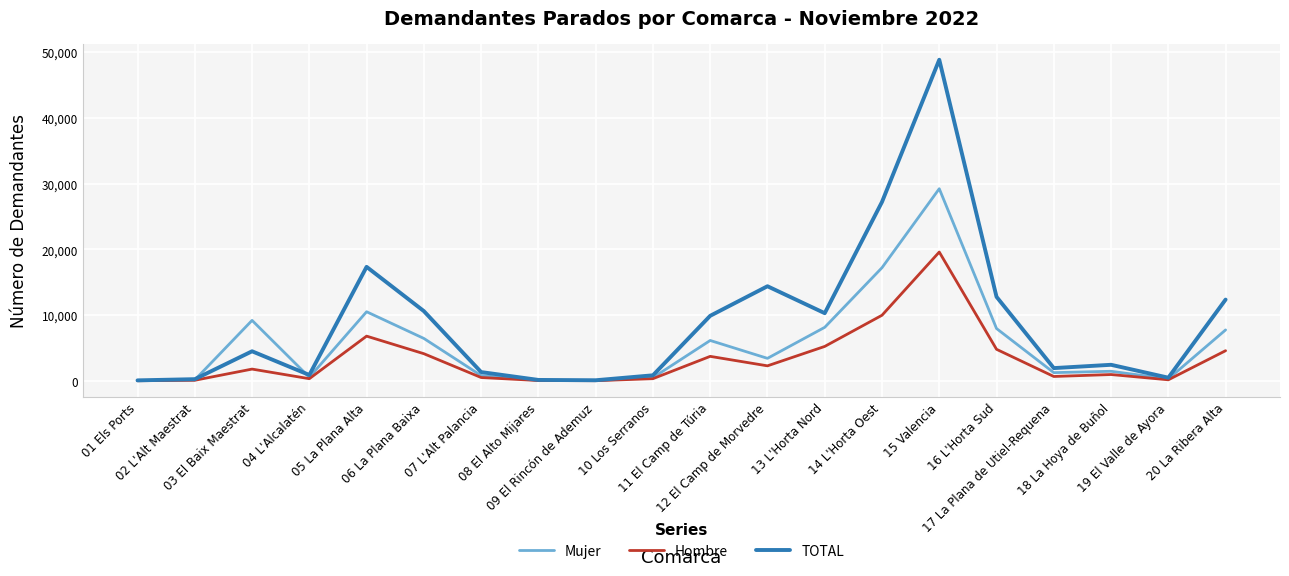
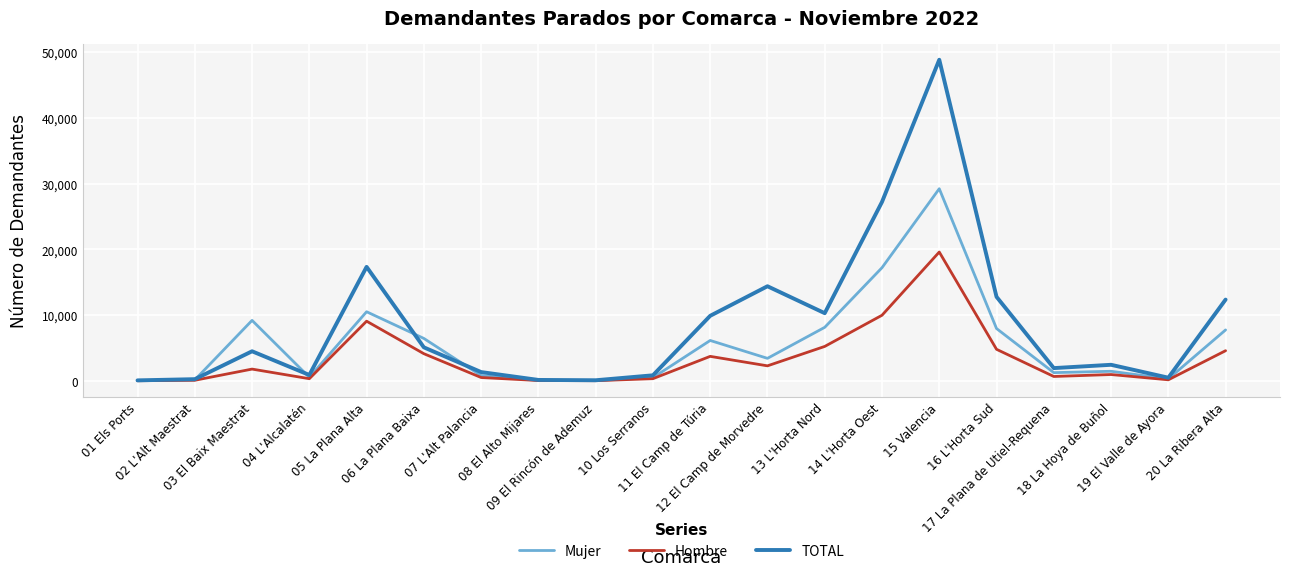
  {
    "Mujer": {
      "03 El Baix Maestrat": "9,000",
      "05 La Plana Alta": "11,000",
      "06 La Plana Baixa": "6,000",
      "11 El Camp de Túria": "6,000",
      "12 El Camp de Morvedre": "3,000",
      "13 L'Horta Nord": "8,000",
      "14 L'Horta Oest": "17,000",
      "15 Valencia": "29,000",
      "16 L'Horta Sud": "8,000",
      "17 La Plana de Utiel-Requena": "1,000",
      "18 La Hoya de Buñol": "1,000",
      "20 La Ribera Alta": "8,000"
    },
    "Hombre": {
      "03 El Baix Maestrat": "2,000",
-     "05 La Plana Alta": "7,000",
+     "05 La Plana Alta": "9,000",
      "06 La Plana Baixa": "4,000",
      "11 El Camp de Túria": "4,000",
      "12 El Camp de Morvedre": "2,000",
      "13 L'Horta Nord": "5,000",
      "14 L'Horta Oest": "10,000",
      "15 Valencia": "20,000",
      "16 L'Horta Sud": "5,000",
      "17 La Plana de Utiel-Requena": "1,000",
      "18 La Hoya de Buñol": "1,000",
      "20 La Ribera Alta": "5,000"
    },
    "TOTAL": {
      "03 El Baix Maestrat": "5,000",
      "05 La Plana Alta": "17,000",
-     "06 La Plana Baixa": "11,000",
+     "06 La Plana Baixa": "5,000",
      "07 L'Alt Palancia": "1,000",
      "11 El Camp de Túria": "10,000",
      "12 El Camp de Morvedre": "14,000",
      "13 L'Horta Nord": "10,000",
      "14 L'Horta Oest": "27,000",
      "15 Valencia": "49,000",
      "16 L'Horta Sud": "13,000",
      "17 La Plana de Utiel-Requena": "2,000",
      "18 La Hoya de Buñol": "2,000",
      "20 La Ribera Alta": "12,000"
    }
  }
